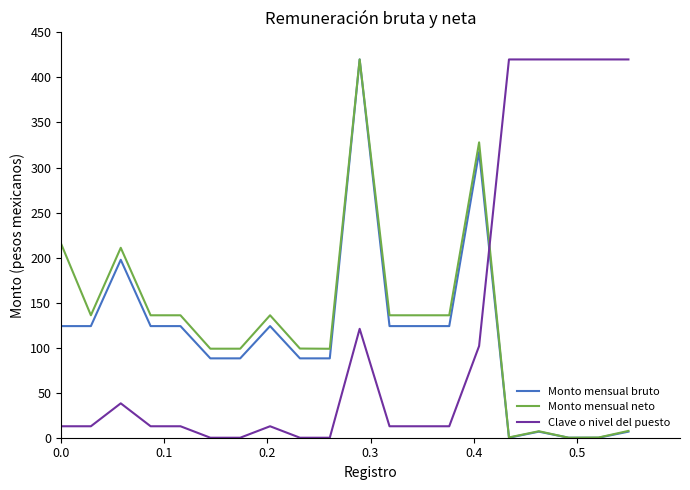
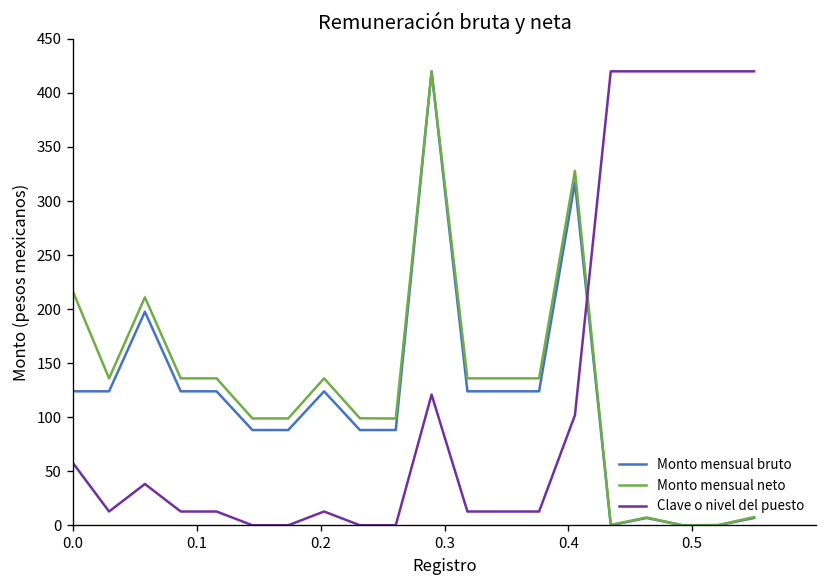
  {
    "Monto mensual bruto": {
      "0.0": 120
    },
    "Monto mensual neto": {
      "0.0": 220
    },
    "Clave o nivel del puesto": {
-     "0.0": 10
+     "0.0": 60
    }
  }
